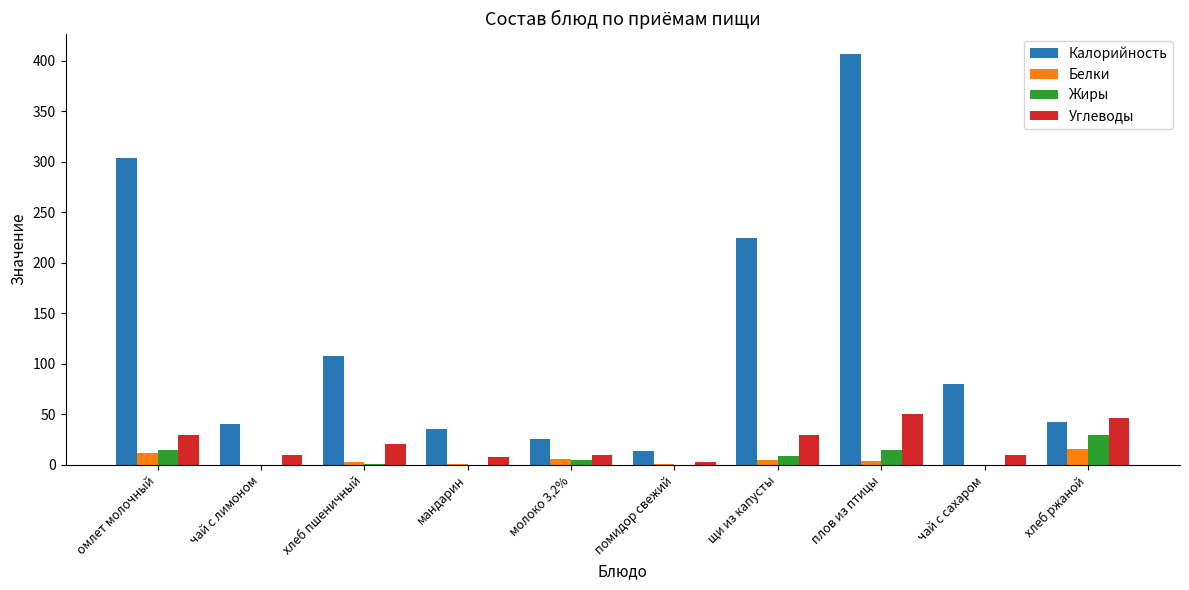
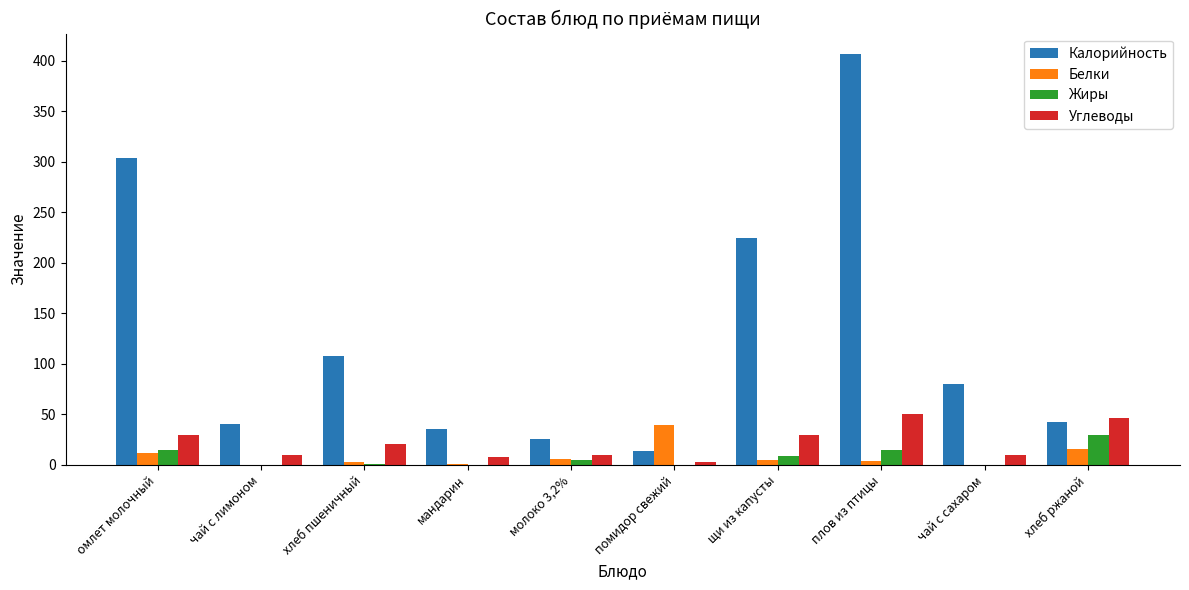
  {
    "Калорийность": {
      "омлет молочный": 304,
      "чай с лимоном": 40,
      "хлеб пшеничный": 108,
      "мандарин": 36,
      "молоко 3,2%": 26,
      "помидор свежий": 13,
      "щи из капусты": 225,
      "плов из птицы": 407,
      "чай с сахаром": 80,
      "хлеб ржаной": 42
    },
    "Белки": {
      "омлет молочный": 12,
      "чай с лимоном": 0,
      "хлеб пшеничный": 3,
      "молоко 3,2%": 6,
-     "помидор свежий": 1,
+     "помидор свежий": 39,
      "щи из капусты": 5,
      "плов из птицы": 4,
      "чай с сахаром": 0,
      "хлеб ржаной": 16
    },
    "Жиры": {
      "омлет молочный": 14,
      "чай с лимоном": 0,
      "молоко 3,2%": 5,
      "щи из капусты": 9,
      "плов из птицы": 14,
      "чай с сахаром": 0,
      "хлеб ржаной": 30
    },
    "Углеводы": {
      "омлет молочный": 30,
      "чай с лимоном": 10,
      "хлеб пшеничный": 21,
      "мандарин": 8,
      "молоко 3,2%": 9,
      "щи из капусты": 29,
      "плов из птицы": 50,
      "чай с сахаром": 10,
      "хлеб ржаной": 46
    }
  }
